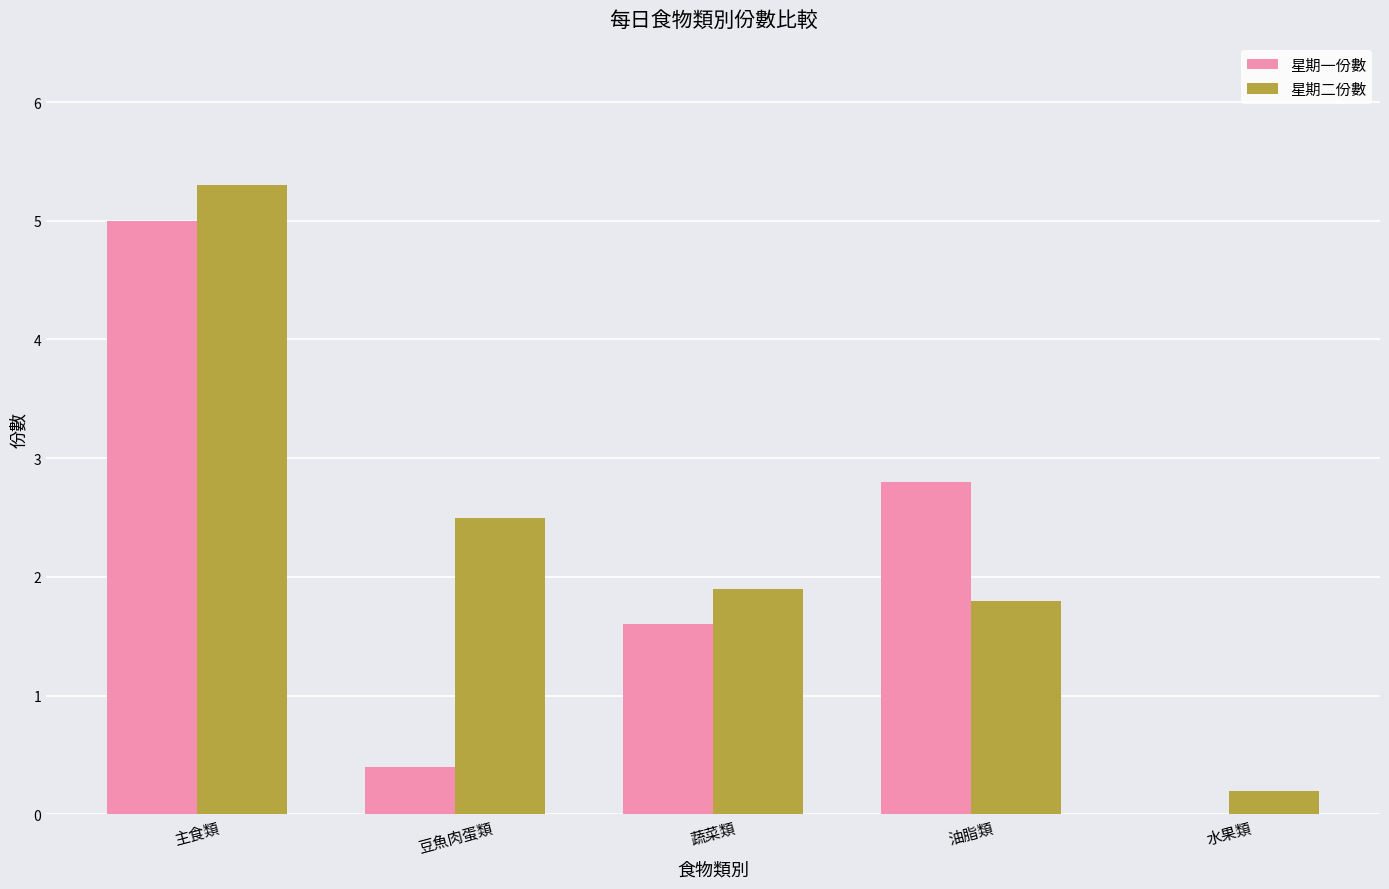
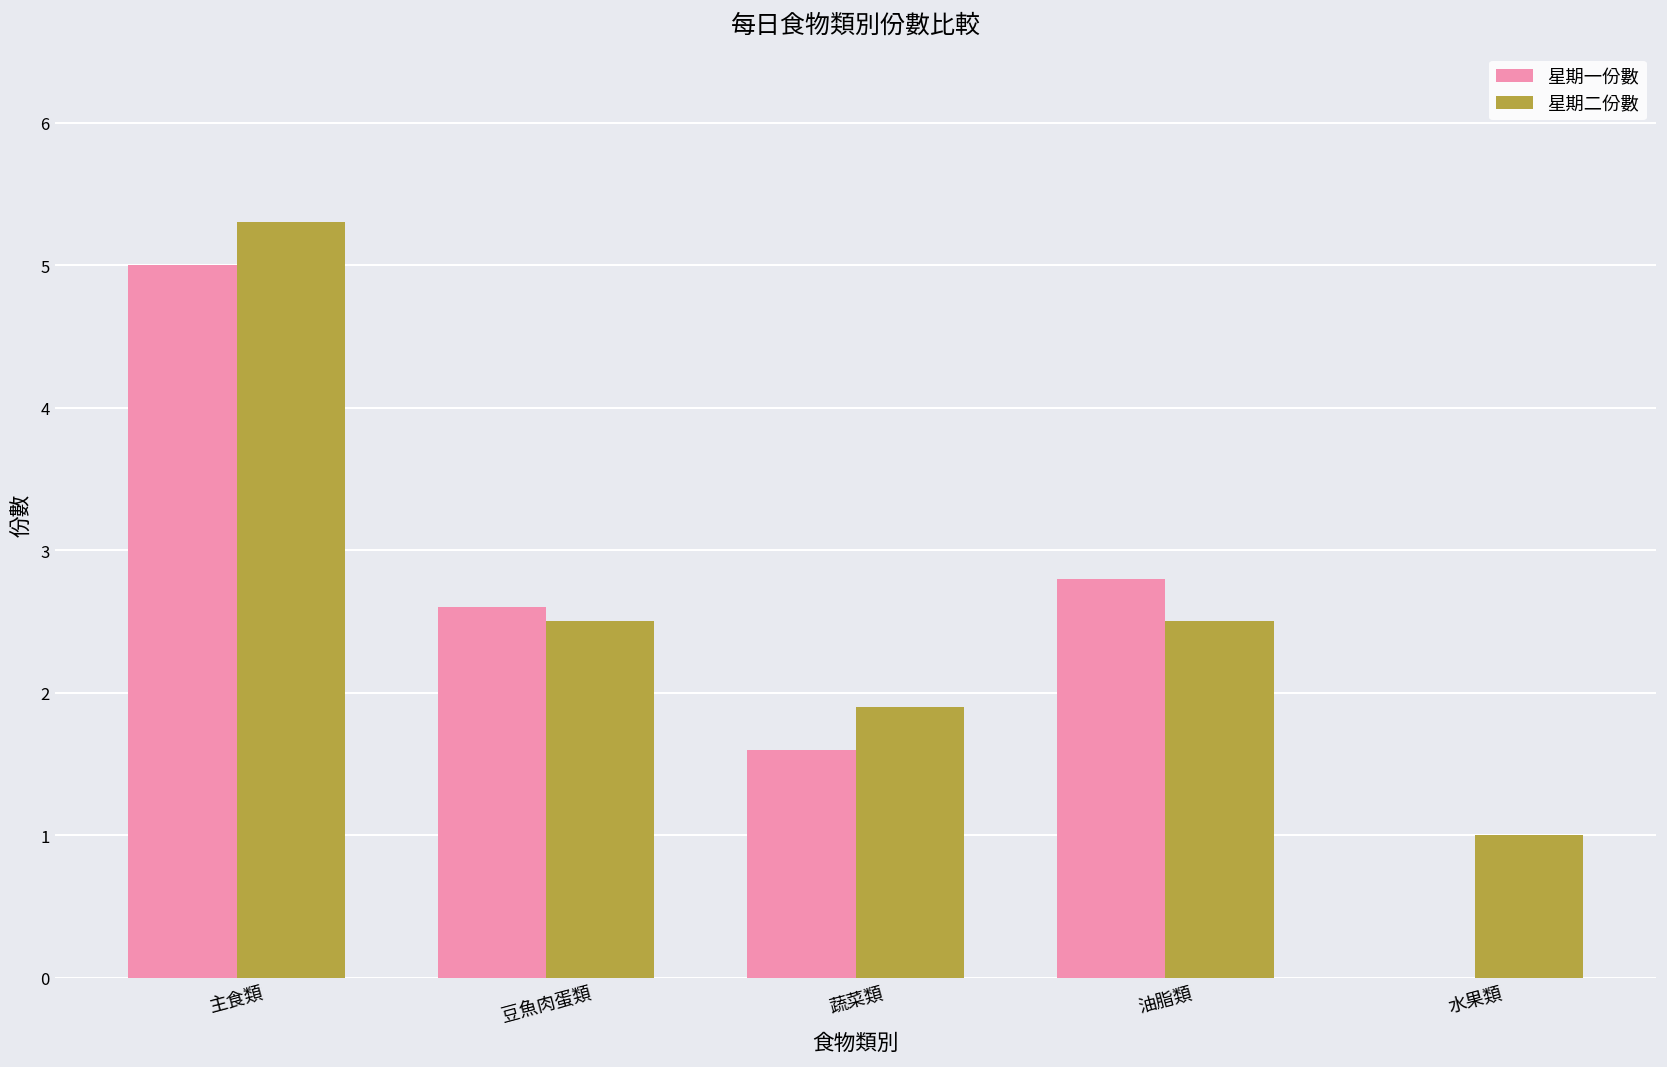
  {
    "星期一份數": {
      "主食類": 5.0,
-     "豆魚肉蛋類": 0.4,
+     "豆魚肉蛋類": 2.6,
      "蔬菜類": 1.6,
      "油脂類": 2.8,
      "水果類": 0.0
    },
    "星期二份數": {
      "主食類": 5.3,
      "豆魚肉蛋類": 2.5,
      "蔬菜類": 1.9,
-     "油脂類": 1.8,
-     "水果類": 0.2
+     "油脂類": 2.5,
+     "水果類": 1.0
    }
  }
